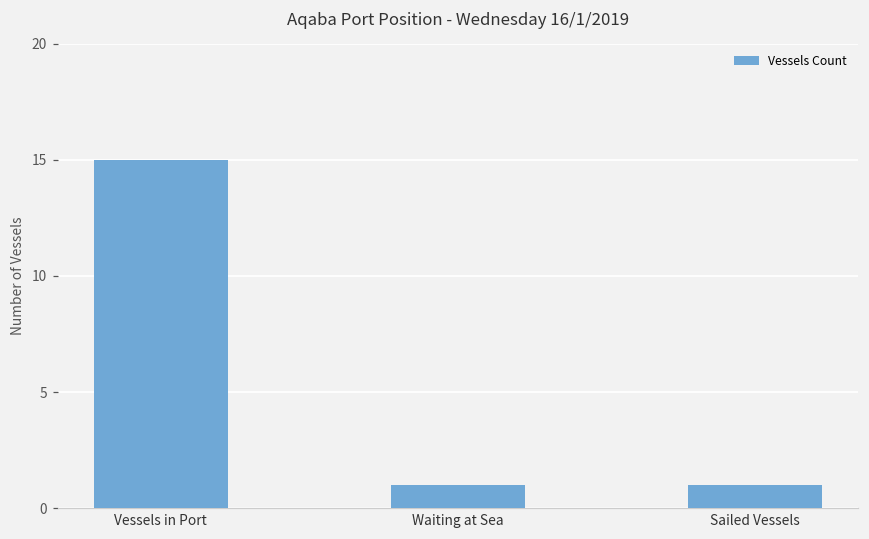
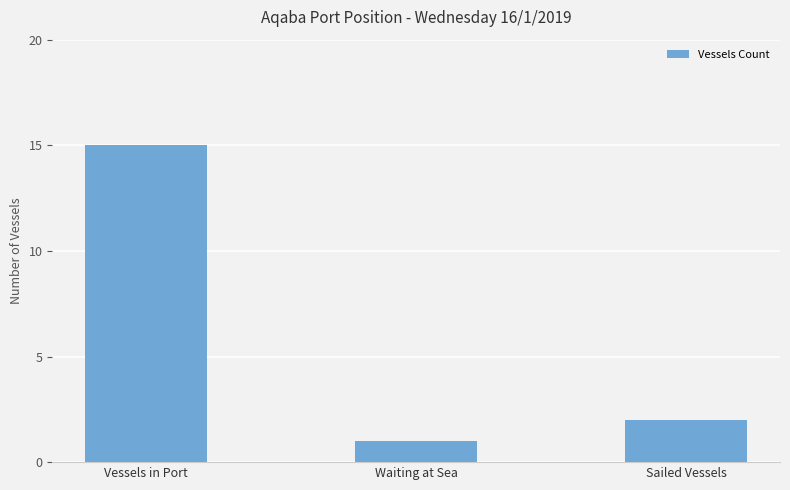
  {
    "Vessels in Port": 15,
    "Waiting at Sea": 1,
-   "Sailed Vessels": 1
+   "Sailed Vessels": 2
  }
